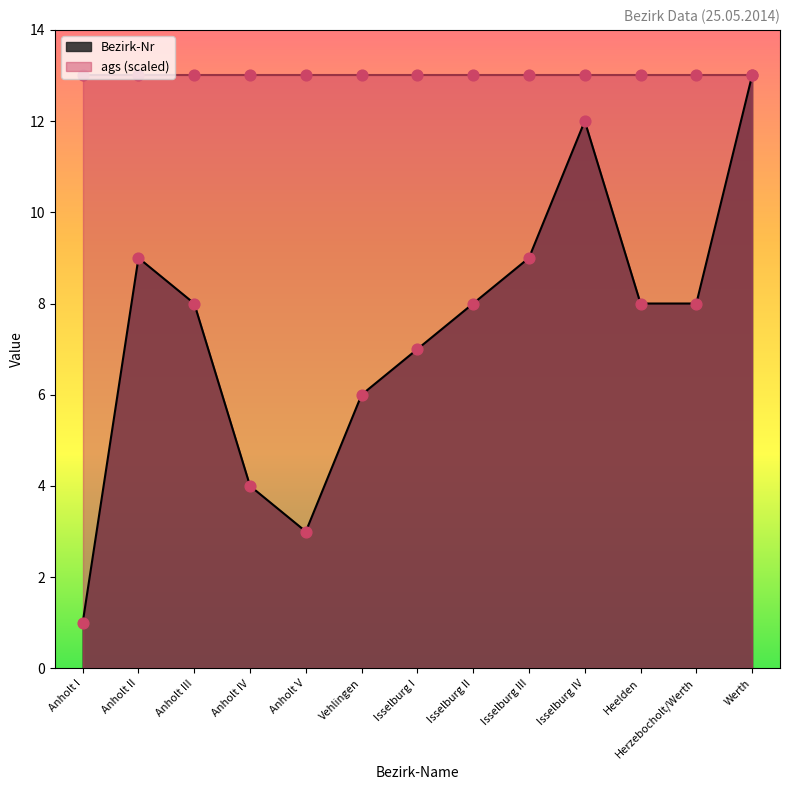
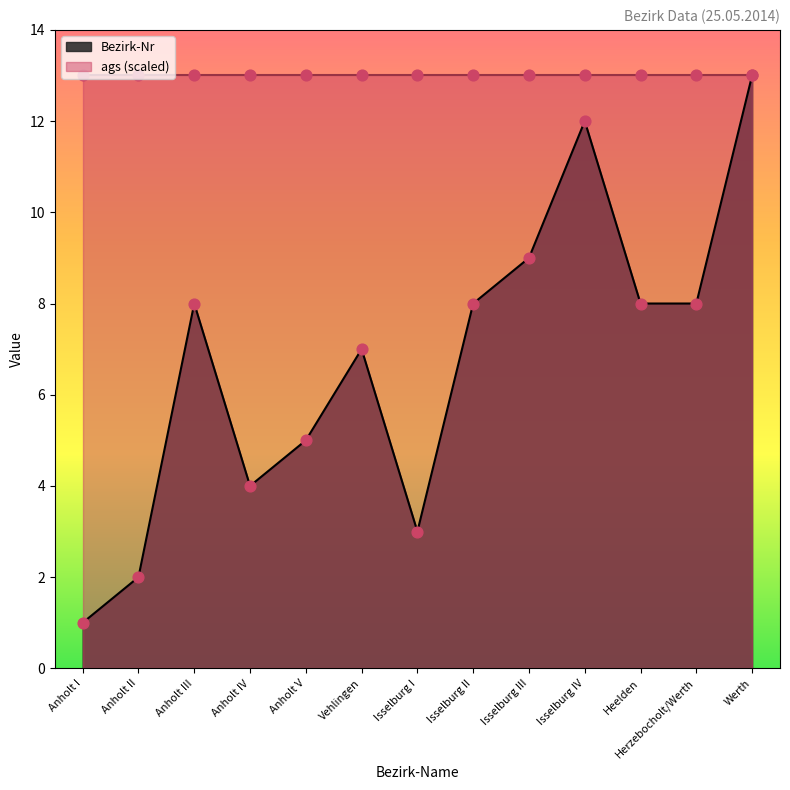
  {
    "Bezirk-Nr": {
      "Anholt I": 1,
-     "Anholt II": 9,
+     "Anholt II": 2,
      "Anholt III": 8,
      "Anholt IV": 4,
-     "Anholt V": 3,
-     "Vehlingen": 6,
-     "Isselburg I": 7,
+     "Anholt V": 5,
+     "Vehlingen": 7,
+     "Isselburg I": 3,
      "Isselburg II": 8,
      "Isselburg III": 9,
      "Isselburg IV": 12,
      "Heelden": 8,
      "Herzebocholt/Werth": 8
    },
    "ags (scaled)": {
      "Anholt III": 13,
      "Anholt IV": 13,
      "Anholt V": 13,
      "Vehlingen": 13,
      "Isselburg I": 13,
      "Isselburg II": 13,
      "Isselburg III": 13,
      "Isselburg IV": 13,
      "Heelden": 13,
      "Herzebocholt/Werth": 13
    }
  }
